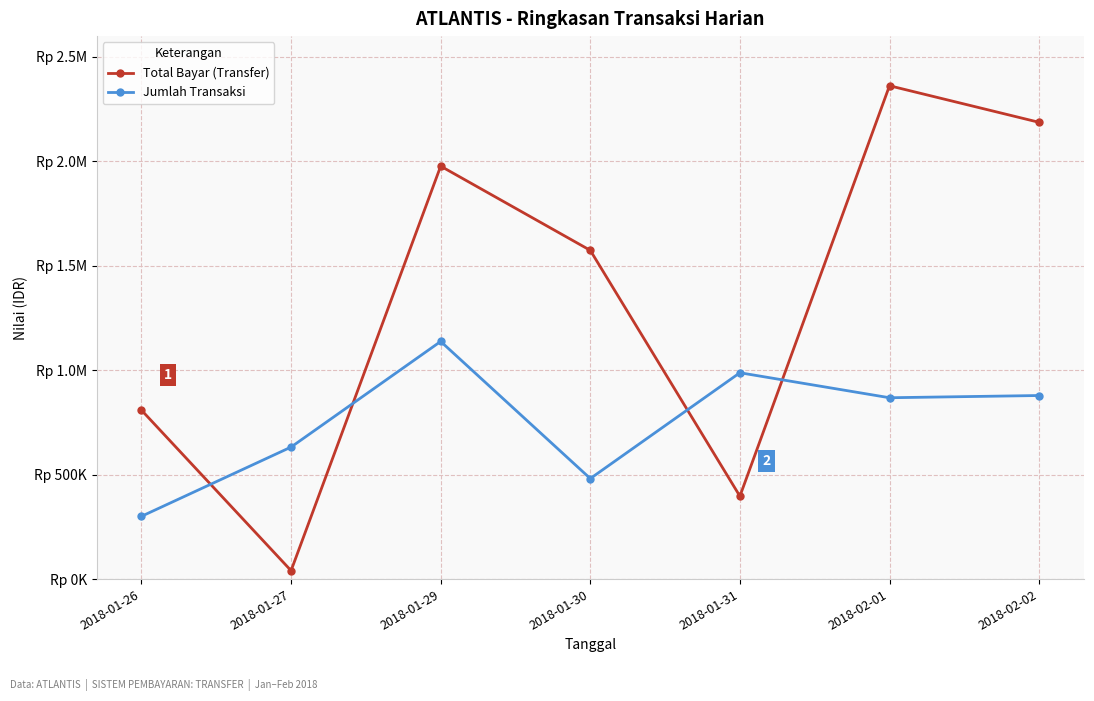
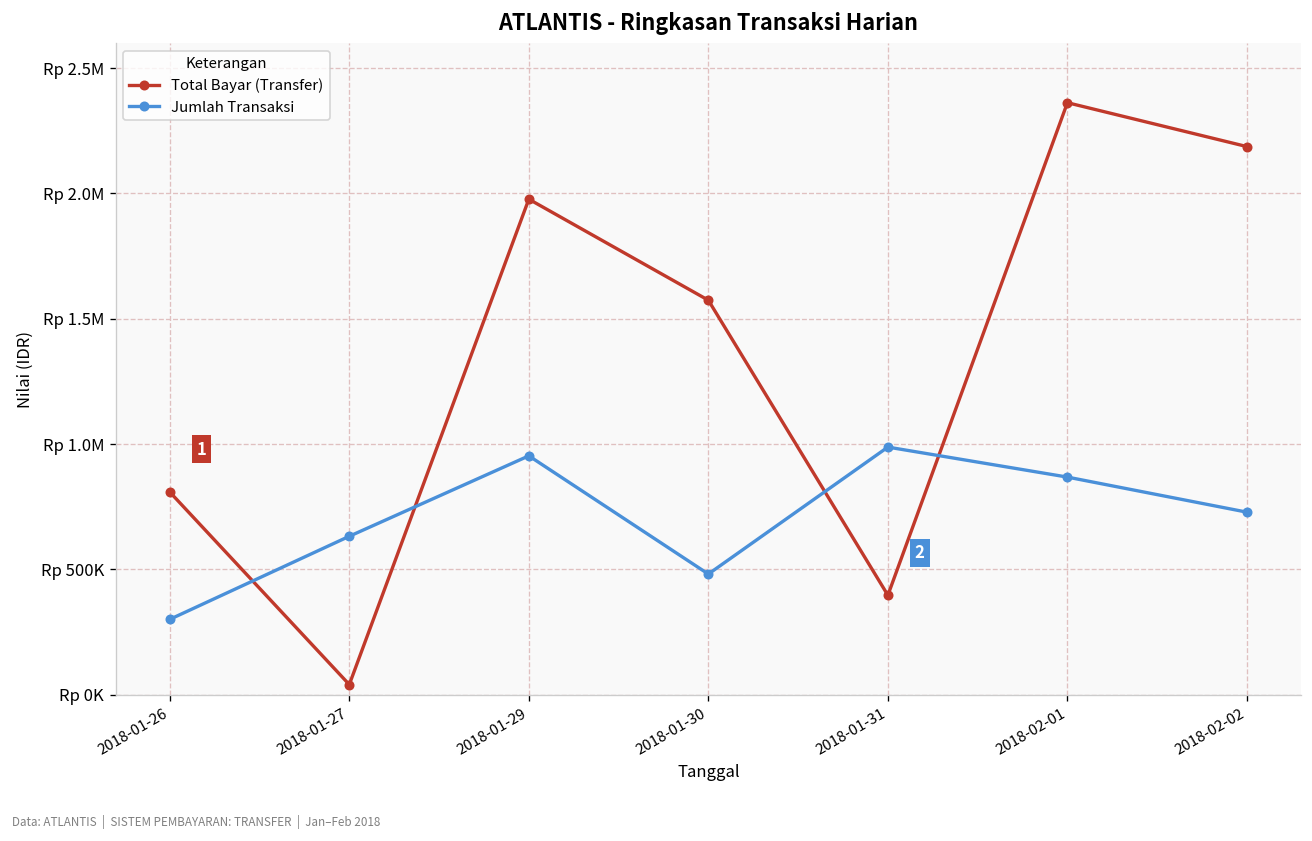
  {
    "Total Bayar (Transfer)": {
      "2018-01-26": "Rp 810000",
      "2018-01-27": "Rp 40000",
      "2018-01-29": "Rp 1980000",
      "2018-01-30": "Rp 1570000",
      "2018-01-31": "Rp 400000",
      "2018-02-01": "Rp 2360000",
      "2018-02-02": "Rp 2190000"
    },
    "Jumlah Transaksi": {
      "2018-01-26": "Rp 300000",
      "2018-01-27": "Rp 630000",
-     "2018-01-29": "Rp 1140000",
+     "2018-01-29": "Rp 950000",
      "2018-01-30": "Rp 480000",
      "2018-01-31": "Rp 990000",
      "2018-02-01": "Rp 870000",
-     "2018-02-02": "Rp 880000"
+     "2018-02-02": "Rp 730000"
    }
  }
